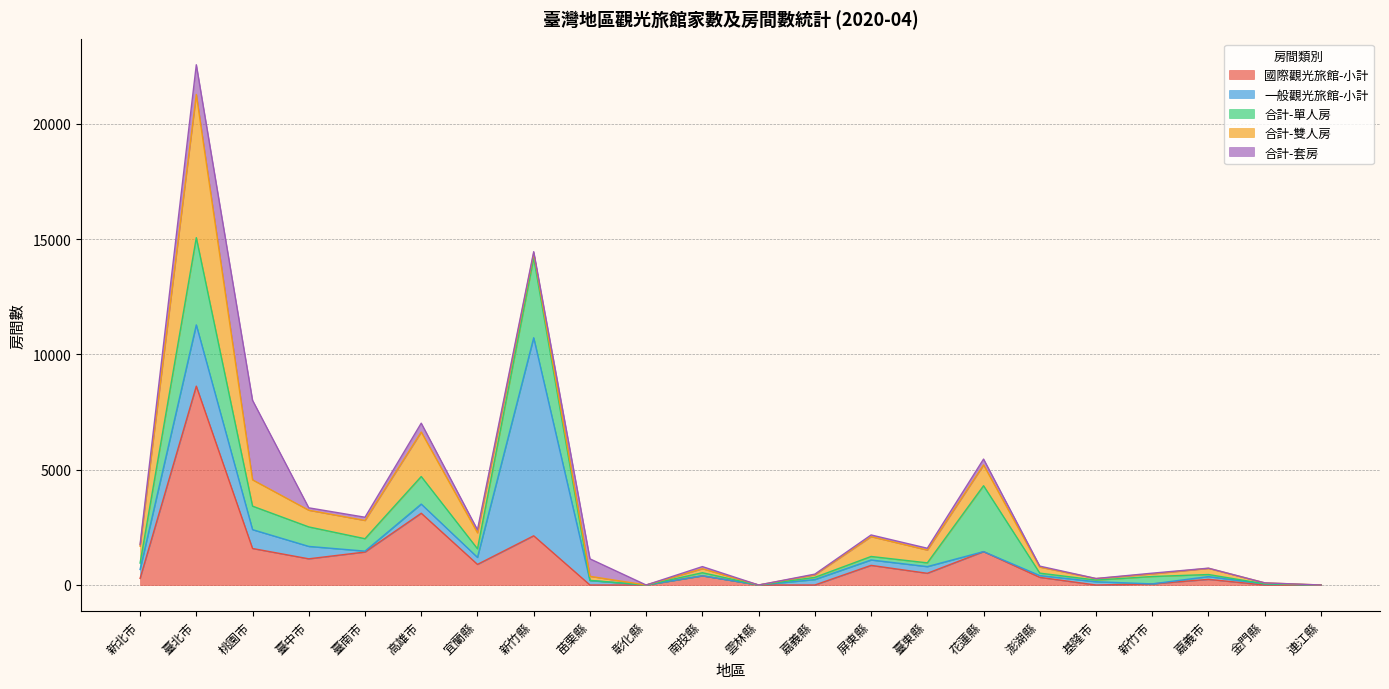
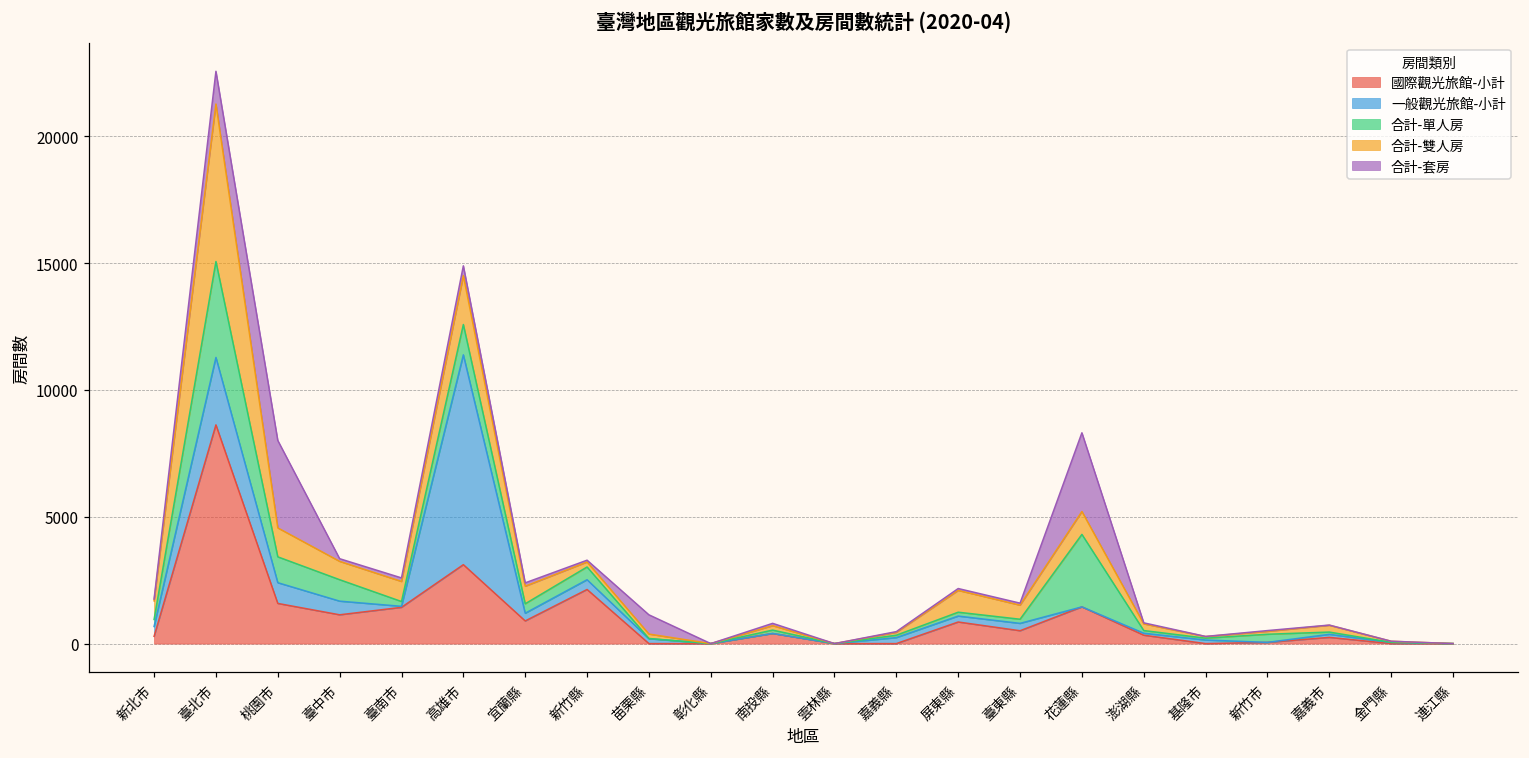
  {
    "國際觀光旅館-小計": {
      "新北市": 300,
      "臺北市": 8600,
      "桃園市": 1600,
      "臺中市": 1100,
      "高雄市": 3100,
      "宜蘭縣": 900,
      "新竹縣": 2100,
      "苗栗縣": 0,
      "嘉義縣": 0,
      "屏東縣": 900,
      "臺東縣": 500,
      "基隆市": 0,
      "嘉義市": 200
    },
    "一般觀光旅館-小計": {
      "新北市": 400,
      "臺北市": 2700,
      "桃園市": 800,
      "臺中市": 500,
-     "高雄市": 400,
+     "高雄市": 8300,
      "宜蘭縣": 300,
-     "新竹縣": 8600,
+     "新竹縣": 400,
      "屏東縣": 200,
      "臺東縣": 300
    },
    "合計-單人房": {
      "新北市": 300,
      "臺北市": 3800,
      "桃園市": 1000,
      "臺中市": 800,
-     "臺南市": 500,
+     "臺南市": 200,
      "高雄市": 1200,
      "宜蘭縣": 400,
-     "新竹縣": 3500,
+     "新竹縣": 500,
      "南投縣": 100,
      "屏東縣": 200,
      "臺東縣": 200,
      "花蓮縣": 2900,
      "新竹市": 300
    },
    "合計-雙人房": {
      "臺北市": 6200,
      "桃園市": 1100,
      "臺南市": 800,
      "高雄市": 1900,
      "宜蘭縣": 700,
      "苗栗縣": 200,
      "花蓮縣": 900
    },
    "合計-套房": {
      "臺北市": 1300,
      "桃園市": 3400,
      "臺南市": 100,
      "高雄市": 400,
      "宜蘭縣": 100,
      "苗栗縣": 800,
-     "花蓮縣": 300
+     "花蓮縣": 3100
    }
  }
